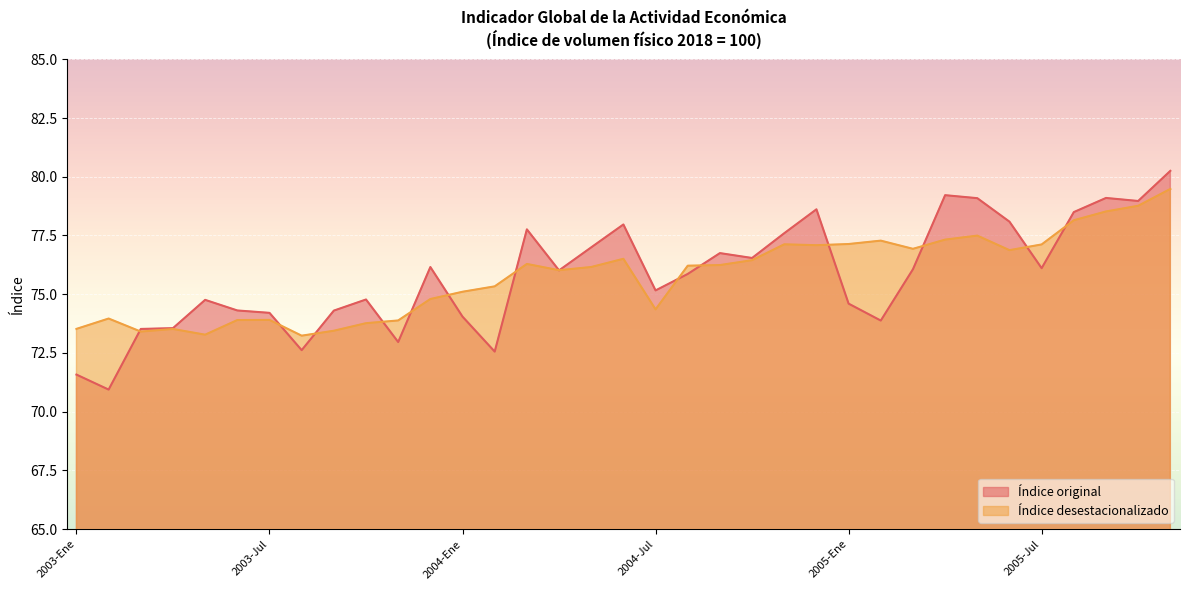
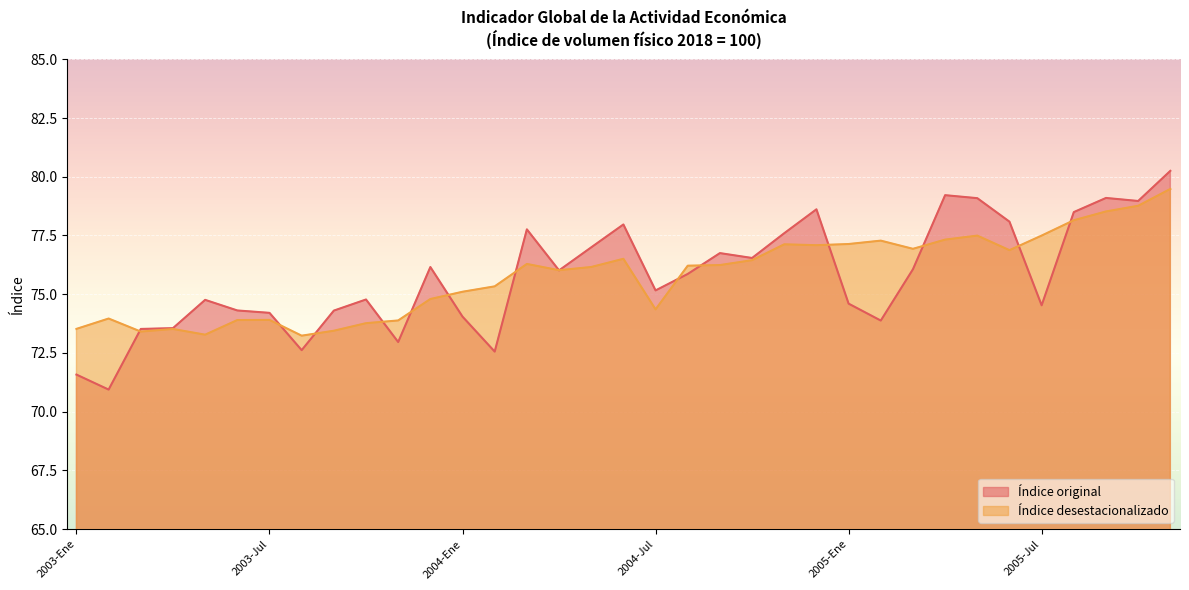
  {
    "Índice original": {
      "2003-Ene": 71.6,
      "2003-Jul": 74.2,
      "2004-Ene": 74.0,
      "2004-Jul": 75.2,
      "2005-Ene": 74.6,
-     "2005-Jul": 76.1
+     "2005-Jul": 74.5
    },
    "Índice desestacionalizado": {
      "2003-Ene": 73.5,
      "2003-Jul": 73.9,
      "2004-Ene": 75.1,
      "2004-Jul": 74.4,
      "2005-Ene": 77.1,
-     "2005-Jul": 77.1
+     "2005-Jul": 77.5
    }
  }
